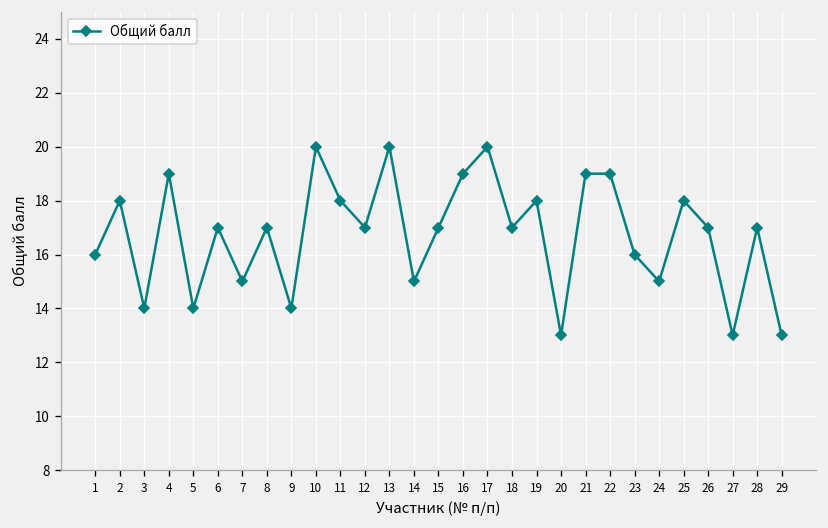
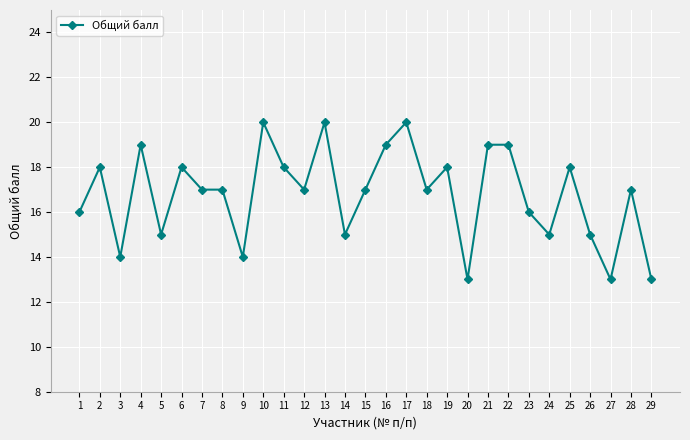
  {
    "1": 16,
    "2": 18,
    "3": 14,
    "4": 19,
-   "5": 14,
-   "6": 17,
-   "7": 15,
+   "5": 15,
+   "6": 18,
+   "7": 17,
    "8": 17,
    "9": 14,
    "10": 20,
    "11": 18,
    "12": 17,
    "13": 20,
    "14": 15,
    "15": 17,
    "16": 19,
    "17": 20,
    "18": 17,
    "19": 18,
    "20": 13,
    "21": 19,
    "22": 19,
    "23": 16,
    "24": 15,
    "25": 18,
-   "26": 17,
+   "26": 15,
    "27": 13,
    "28": 17,
    "29": 13
  }
